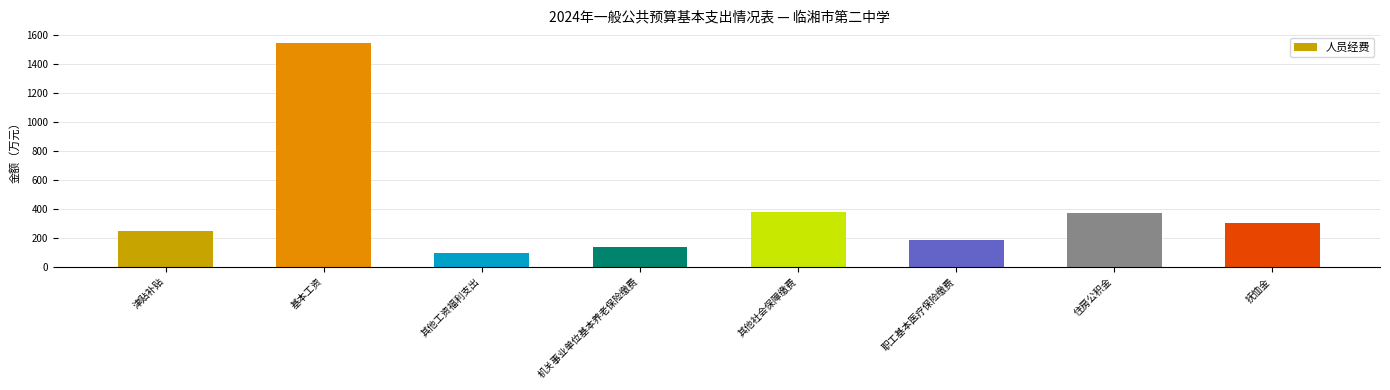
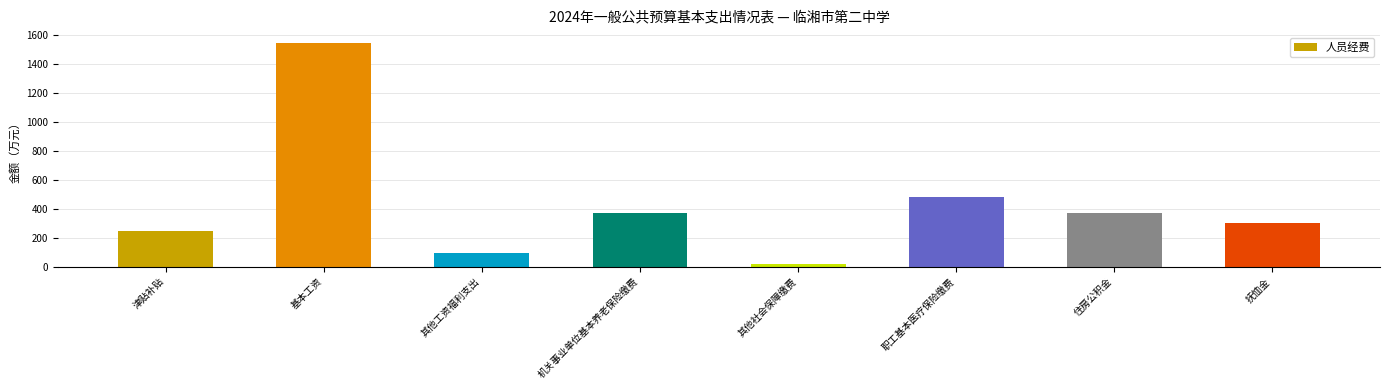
  {
    "津贴补贴": 250,
    "基本工资": 1540,
    "其他工资福利支出": 90,
-   "机关事业单位基本养老保险缴费": 130,
-   "其他社会保障缴费": 380,
-   "职工基本医疗保险缴费": 180,
+   "机关事业单位基本养老保险缴费": 370,
+   "其他社会保障缴费": 20,
+   "职工基本医疗保险缴费": 480,
    "住房公积金": 370,
    "抚恤金": 300
  }
